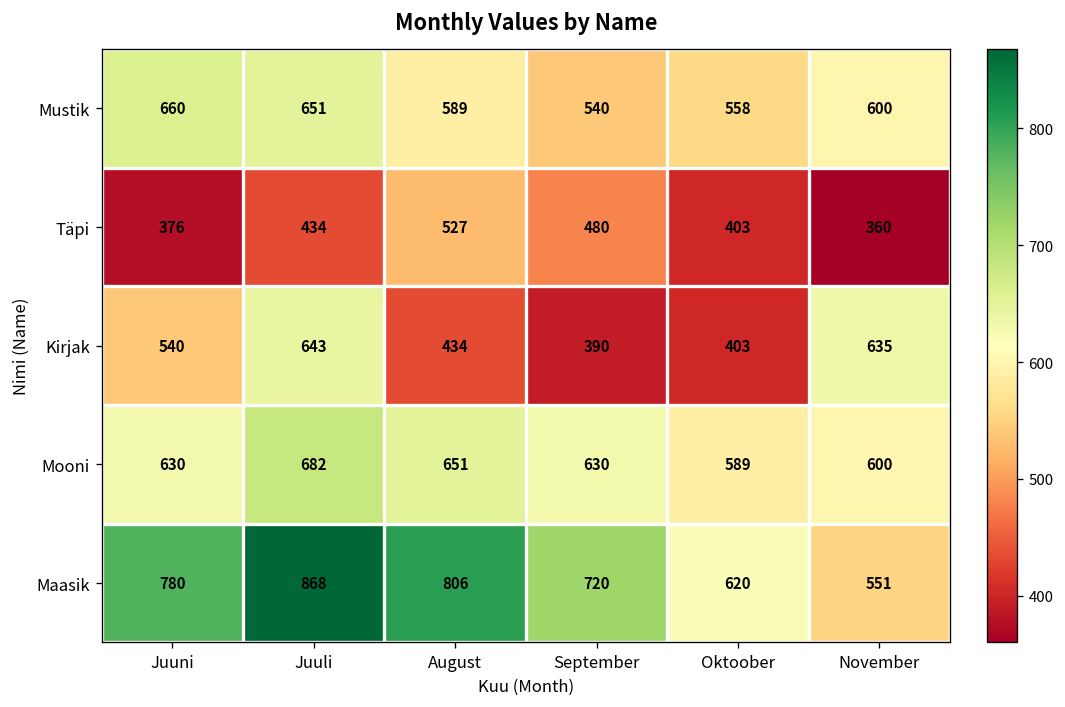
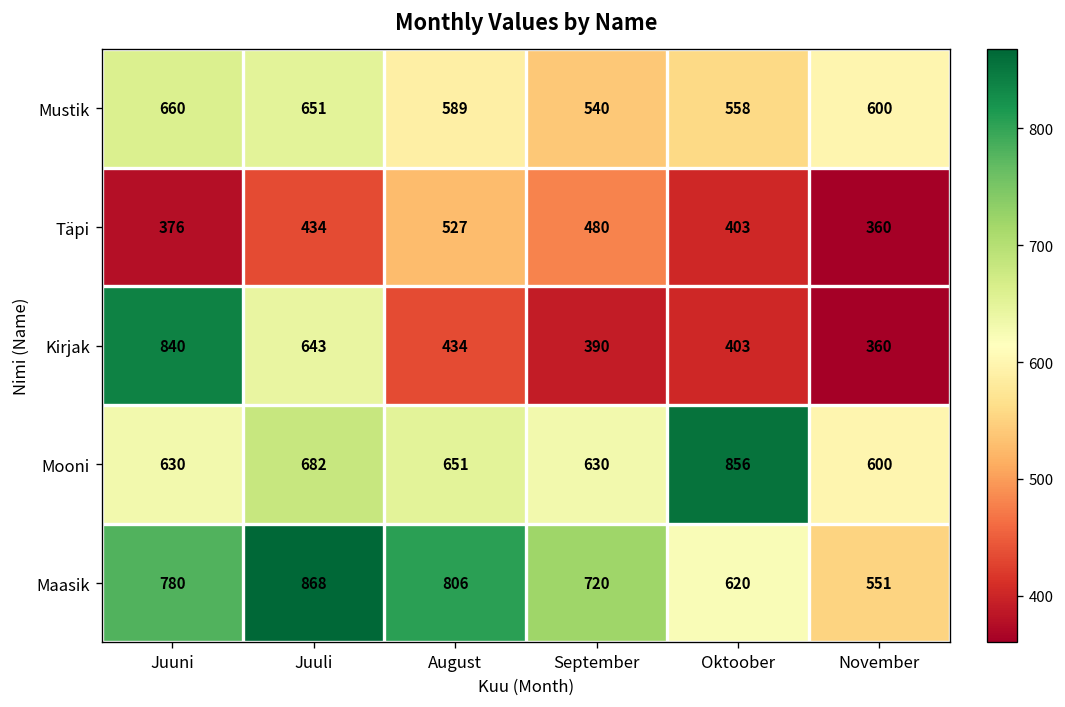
  {
    "Mustik": {
      "Juuni": 660,
      "Juuli": 651,
      "August": 589,
      "September": 540,
      "Oktoober": 558,
      "November": 600
    },
    "Täpi": {
      "Juuni": 376,
      "Juuli": 434,
      "August": 527,
      "September": 480,
      "Oktoober": 403,
      "November": 360
    },
    "Kirjak": {
-     "Juuni": 540,
+     "Juuni": 840,
      "Juuli": 643,
      "August": 434,
      "September": 390,
      "Oktoober": 403,
-     "November": 635
+     "November": 360
    },
    "Mooni": {
      "Juuni": 630,
      "Juuli": 682,
      "August": 651,
      "September": 630,
-     "Oktoober": 589,
+     "Oktoober": 856,
      "November": 600
    },
    "Maasik": {
      "Juuni": 780,
      "Juuli": 868,
      "August": 806,
      "September": 720,
      "Oktoober": 620,
      "November": 551
    }
  }
